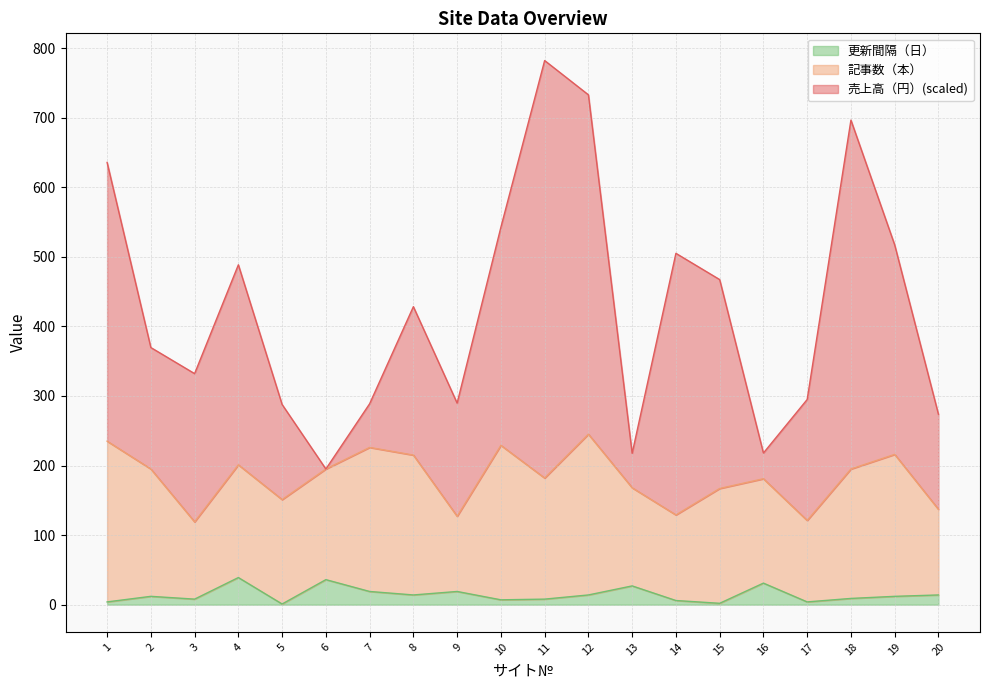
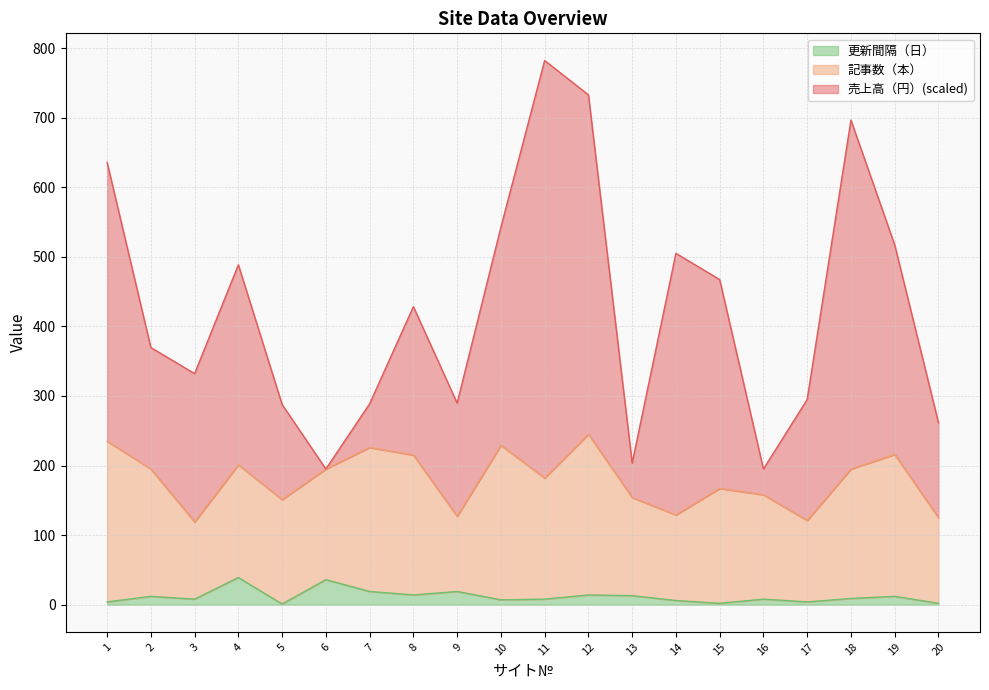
  {
    "更新間隔（日）": {
      "1": 0,
      "2": 10,
      "3": 10,
      "4": 40,
      "5": 0,
      "6": 40,
      "7": 20,
      "8": 10,
      "9": 20,
      "10": 10,
      "11": 10,
      "12": 10,
-     "13": 30,
+     "13": 10,
      "14": 10,
      "15": 0,
-     "16": 30,
+     "16": 10,
      "17": 0,
      "18": 10,
      "19": 10,
-     "20": 10
+     "20": 0
    }
  }
